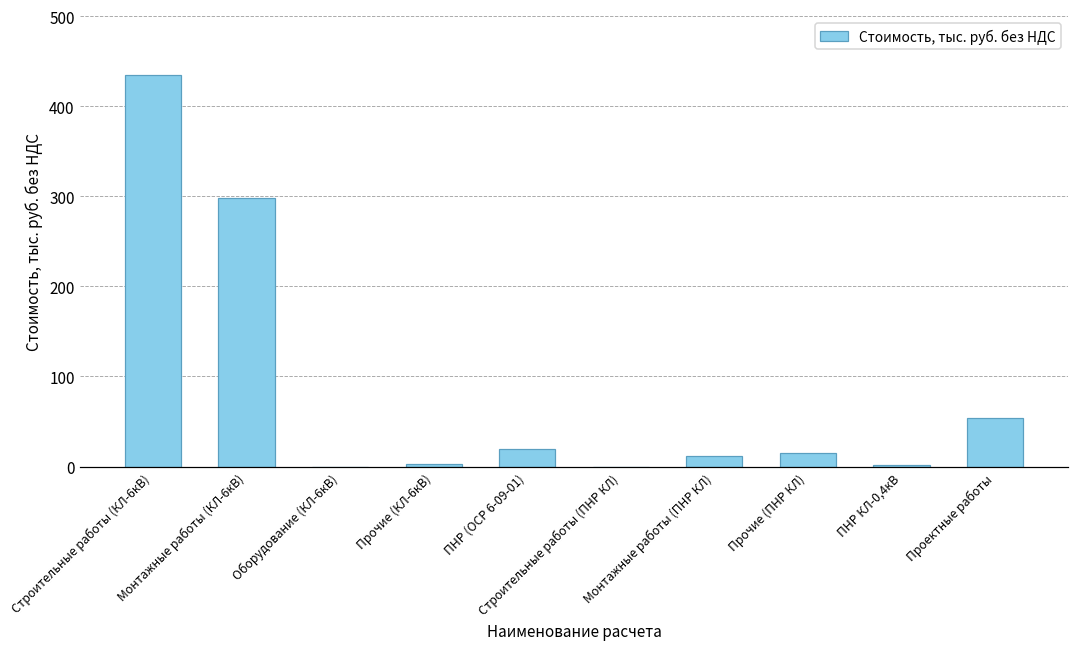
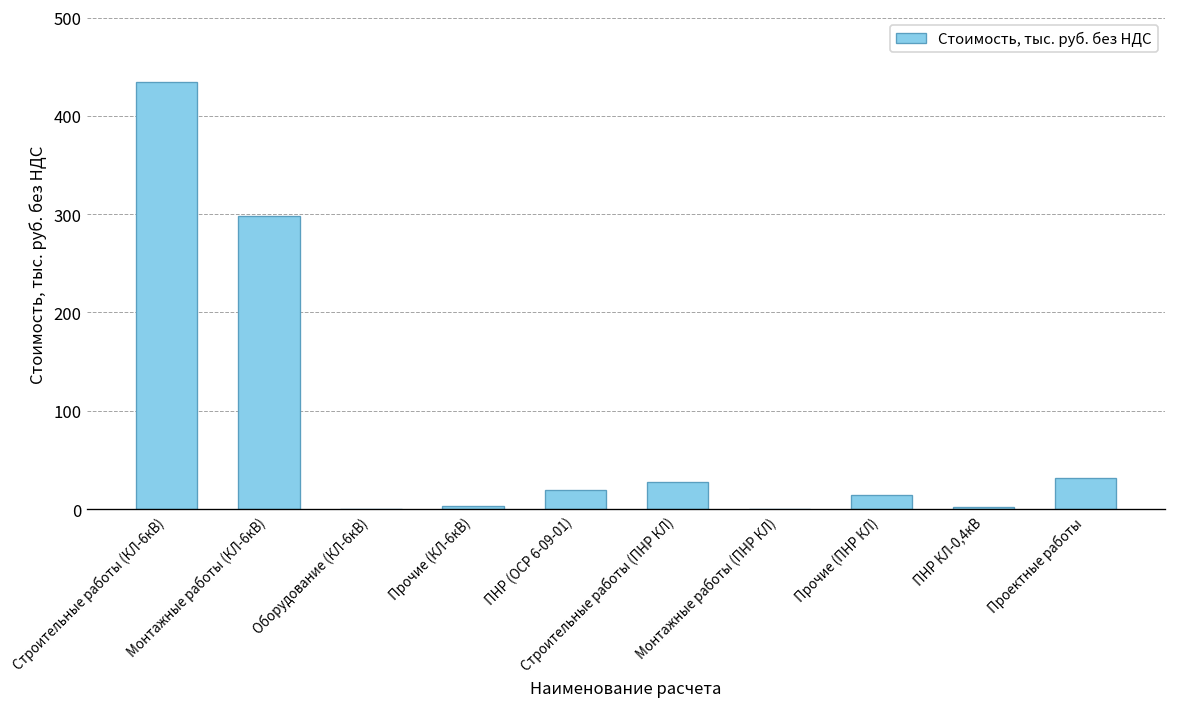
  {
    "Строительные работы (КЛ-6кВ)": 430,
    "Монтажные работы (КЛ-6кВ)": 300,
    "Оборудование (КЛ-6кВ)": 0,
    "ПНР (ОСР 6-09-01)": 20,
-   "Строительные работы (ПНР КЛ)": 0,
-   "Монтажные работы (ПНР КЛ)": 10,
+   "Строительные работы (ПНР КЛ)": 30,
+   "Монтажные работы (ПНР КЛ)": 0,
    "Прочие (ПНР КЛ)": 10,
-   "Проектные работы": 50
+   "Проектные работы": 30
  }
